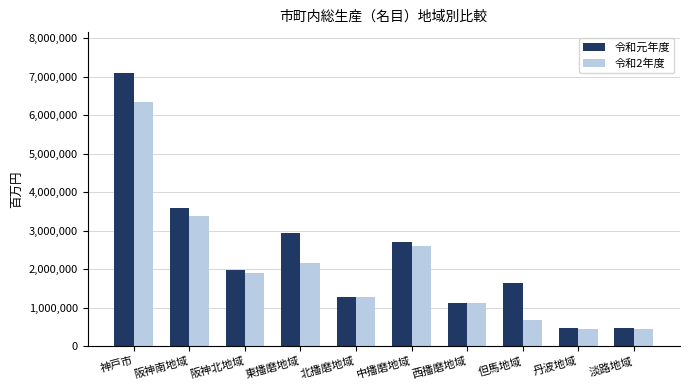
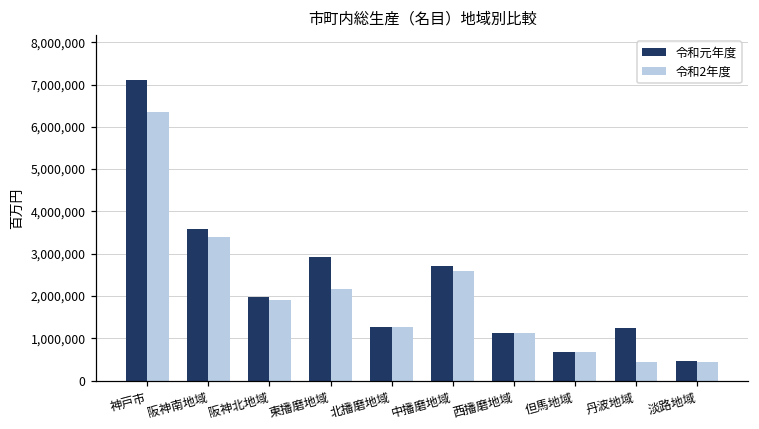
  {
    "令和元年度": {
      "神戸市": "7,100,000",
      "阪神南地域": "3,600,000",
      "阪神北地域": "2,000,000",
      "東播磨地域": "2,900,000",
      "北播磨地域": "1,300,000",
      "中播磨地域": "2,700,000",
      "西播磨地域": "1,100,000",
-     "但馬地域": "1,600,000",
-     "丹波地域": "500,000",
+     "但馬地域": "700,000",
+     "丹波地域": "1,200,000",
      "淡路地域": "500,000"
    },
    "令和2年度": {
      "神戸市": "6,400,000",
      "阪神南地域": "3,400,000",
      "阪神北地域": "1,900,000",
      "東播磨地域": "2,200,000",
      "北播磨地域": "1,300,000",
      "中播磨地域": "2,600,000",
      "西播磨地域": "1,100,000",
      "但馬地域": "700,000",
      "丹波地域": "500,000",
      "淡路地域": "400,000"
    }
  }
